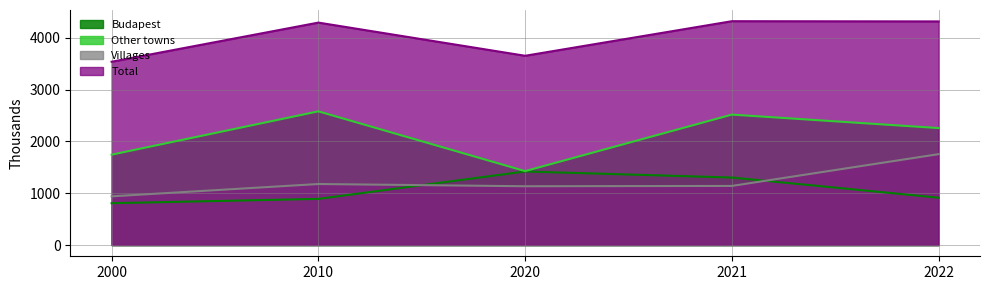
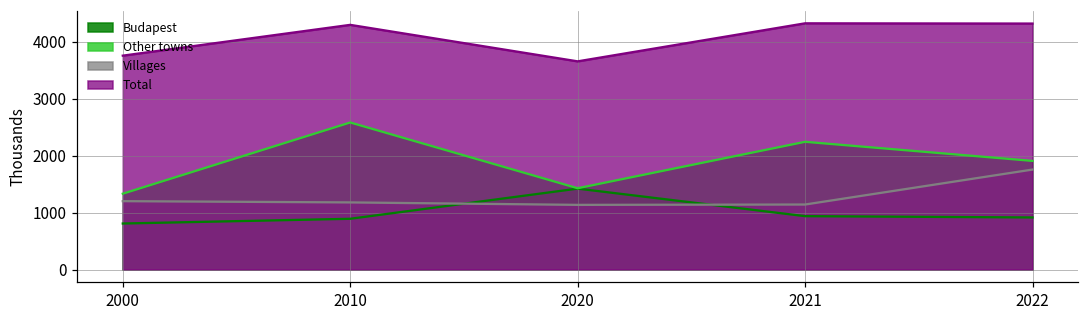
  {
    "Budapest": {
      "2000": 800,
      "2010": 900,
-     "2021": 1300,
+     "2021": 900,
      "2022": 900
    },
    "Other towns": {
-     "2000": 1700,
+     "2000": 1300,
      "2010": 2600,
-     "2021": 2500,
-     "2022": 2300
+     "2021": 2200,
+     "2022": 1900
    },
    "Villages": {
-     "2000": 900,
+     "2000": 1200,
      "2010": 1200,
      "2020": 1100,
      "2021": 1100,
      "2022": 1800
    },
    "Total": {
-     "2000": 3500,
+     "2000": 3800,
      "2010": 4300,
      "2020": 3700,
      "2021": 4300,
      "2022": 4300
    }
  }
